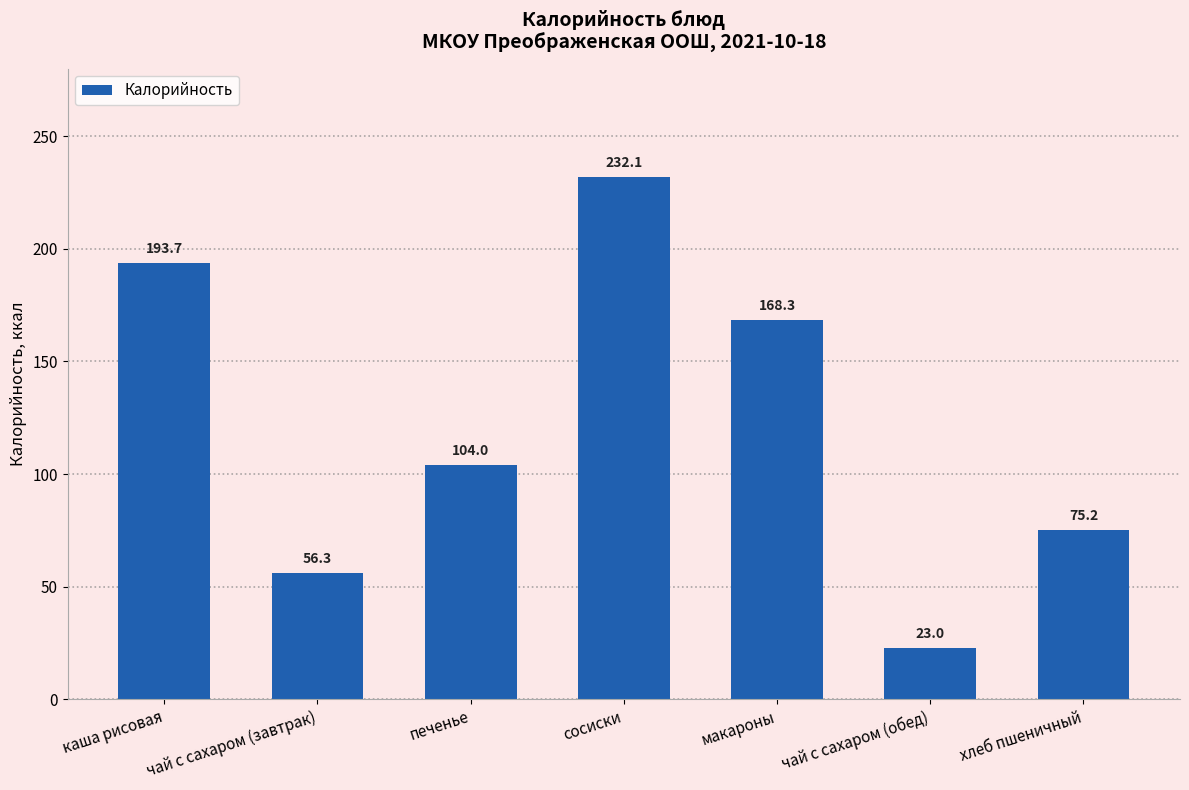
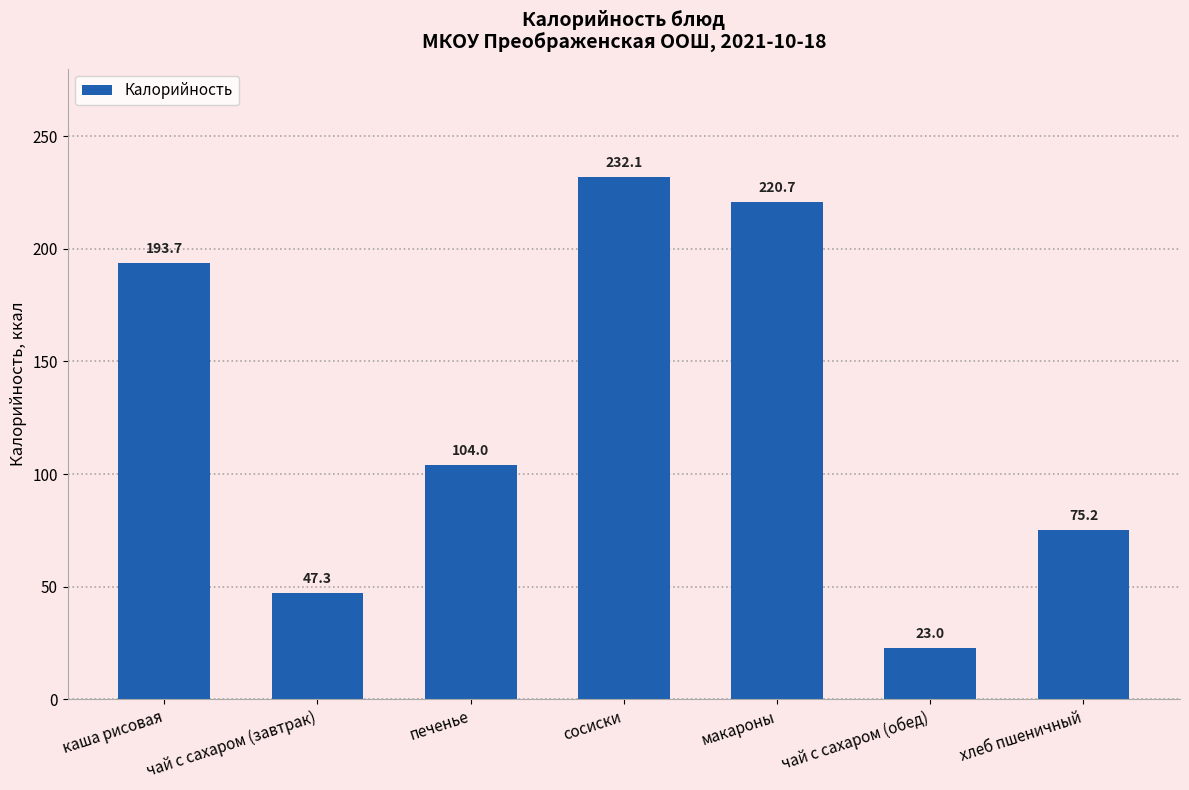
  {
    "каша рисовая": 193.7,
-   "чай с сахаром (завтрак)": 56.3,
+   "чай с сахаром (завтрак)": 47.3,
    "печенье": 104.0,
    "сосиски": 232.1,
-   "макароны": 168.3,
+   "макароны": 220.7,
    "чай с сахаром (обед)": 23.0,
    "хлеб пшеничный": 75.2
  }
